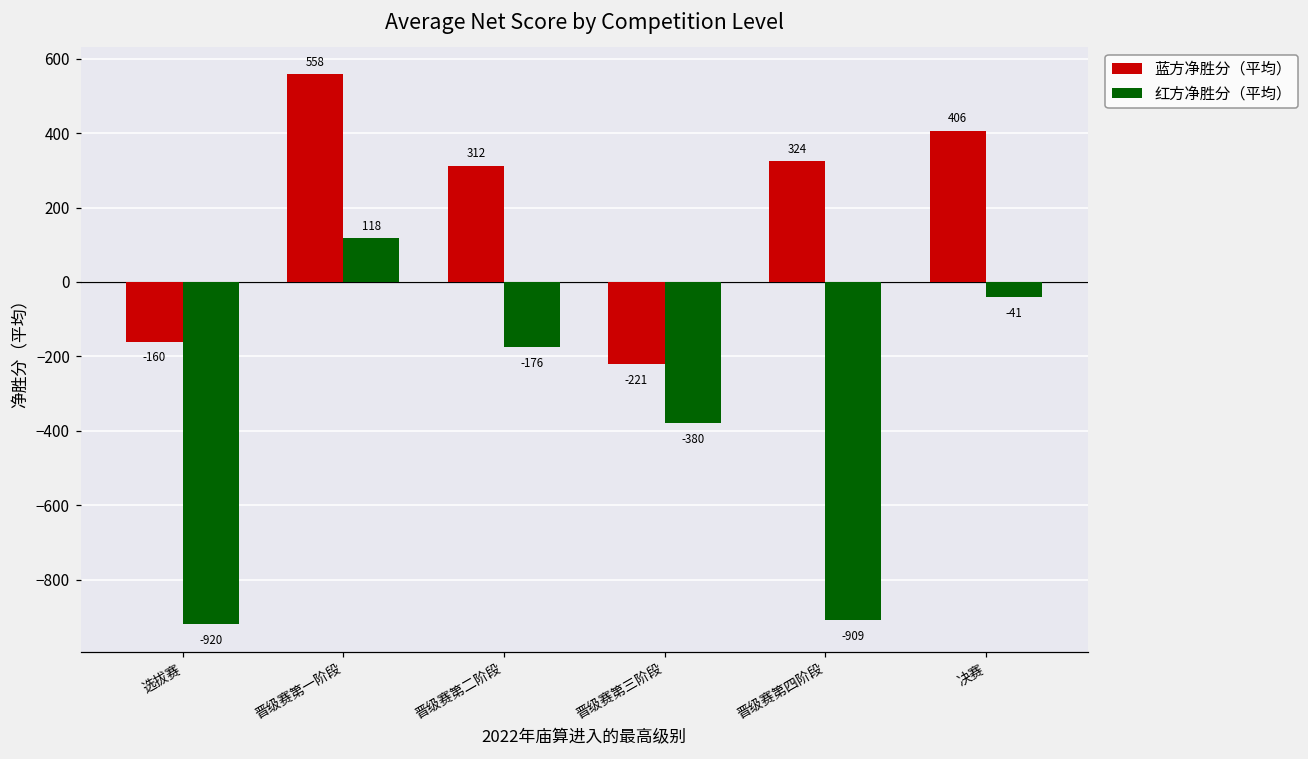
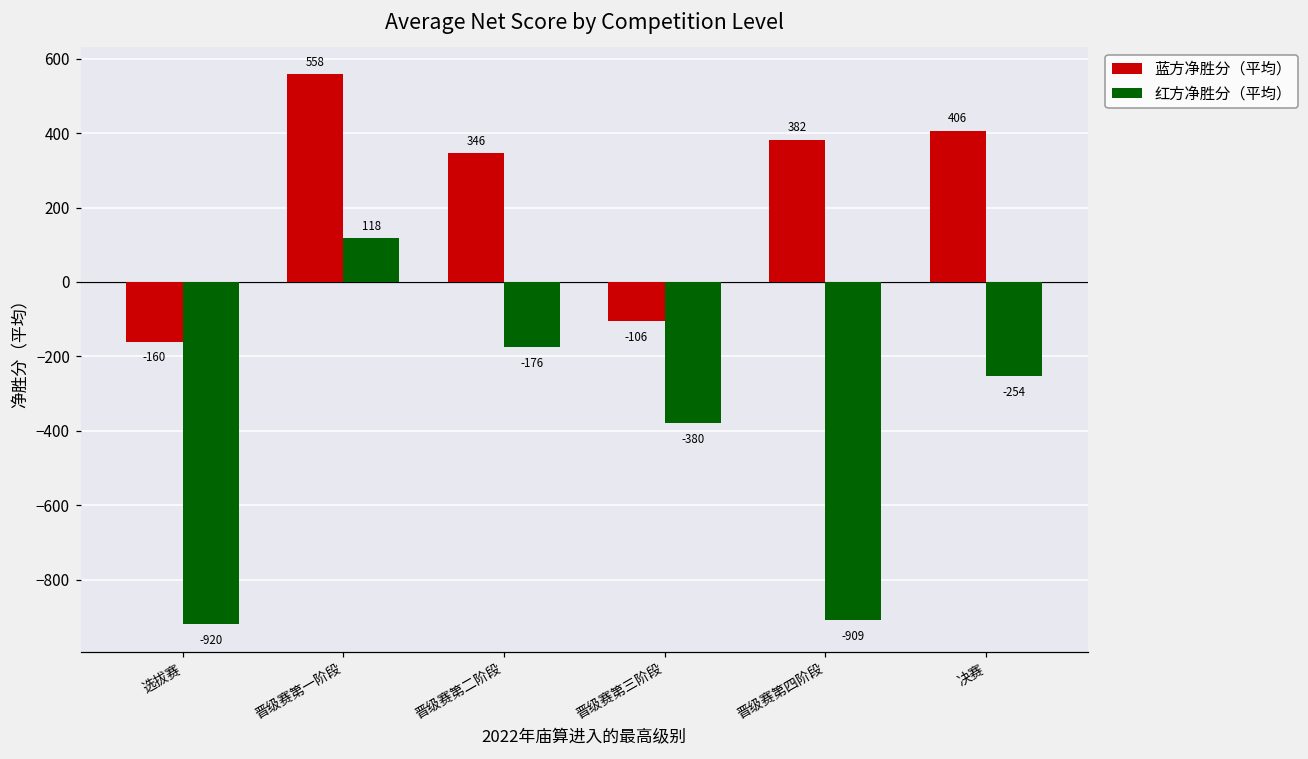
  {
    "蓝方净胜分（平均）": {
      "选拔赛": -160,
      "晋级赛第一阶段": 558,
-     "晋级赛第二阶段": 312,
-     "晋级赛第三阶段": -221,
-     "晋级赛第四阶段": 324,
+     "晋级赛第二阶段": 346,
+     "晋级赛第三阶段": -106,
+     "晋级赛第四阶段": 382,
      "决赛": 406
    },
    "红方净胜分（平均）": {
      "选拔赛": -920,
      "晋级赛第一阶段": 118,
      "晋级赛第二阶段": -176,
      "晋级赛第三阶段": -380,
      "晋级赛第四阶段": -909,
-     "决赛": -41
+     "决赛": -254
    }
  }
